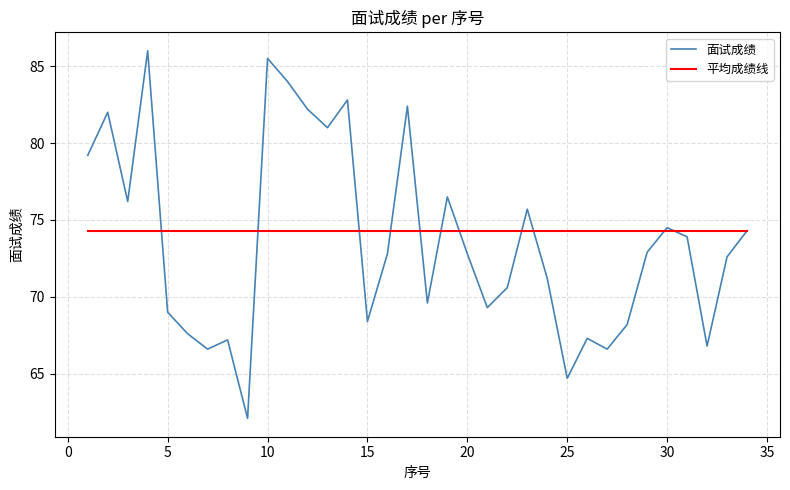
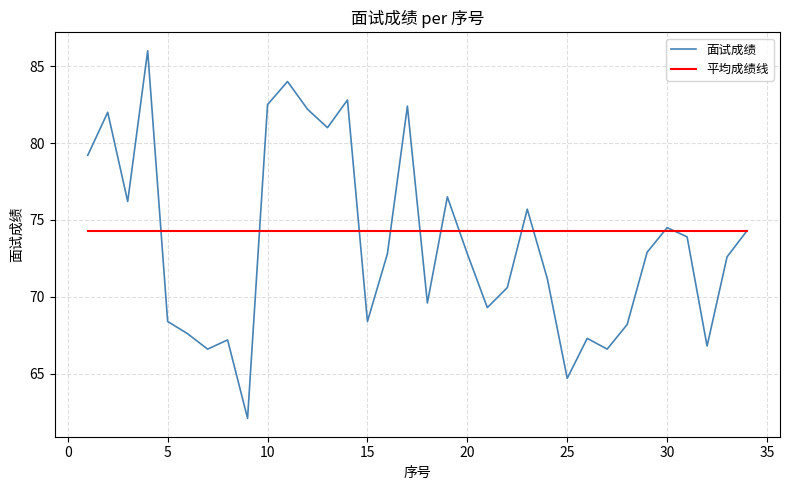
  {
    "面试成绩": {
-     "5": 69.0,
-     "10": 85.5,
+     "5": 68.4,
+     "10": 82.5,
      "15": 68.4,
      "20": 72.8,
      "25": 64.7,
      "30": 74.5
    },
    "平均成绩线": {
      "5": 74.3,
      "10": 74.3,
      "15": 74.3,
      "20": 74.3,
      "25": 74.3,
      "30": 74.3
    }
  }
